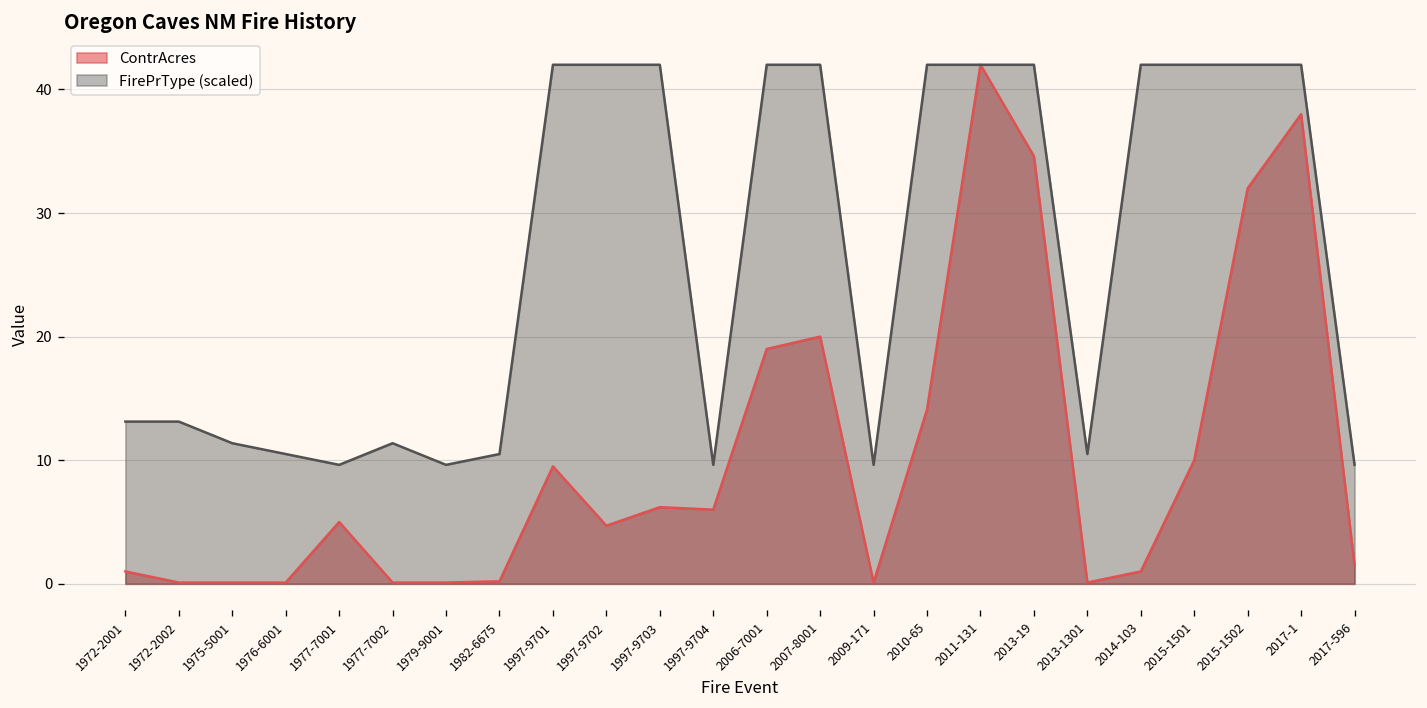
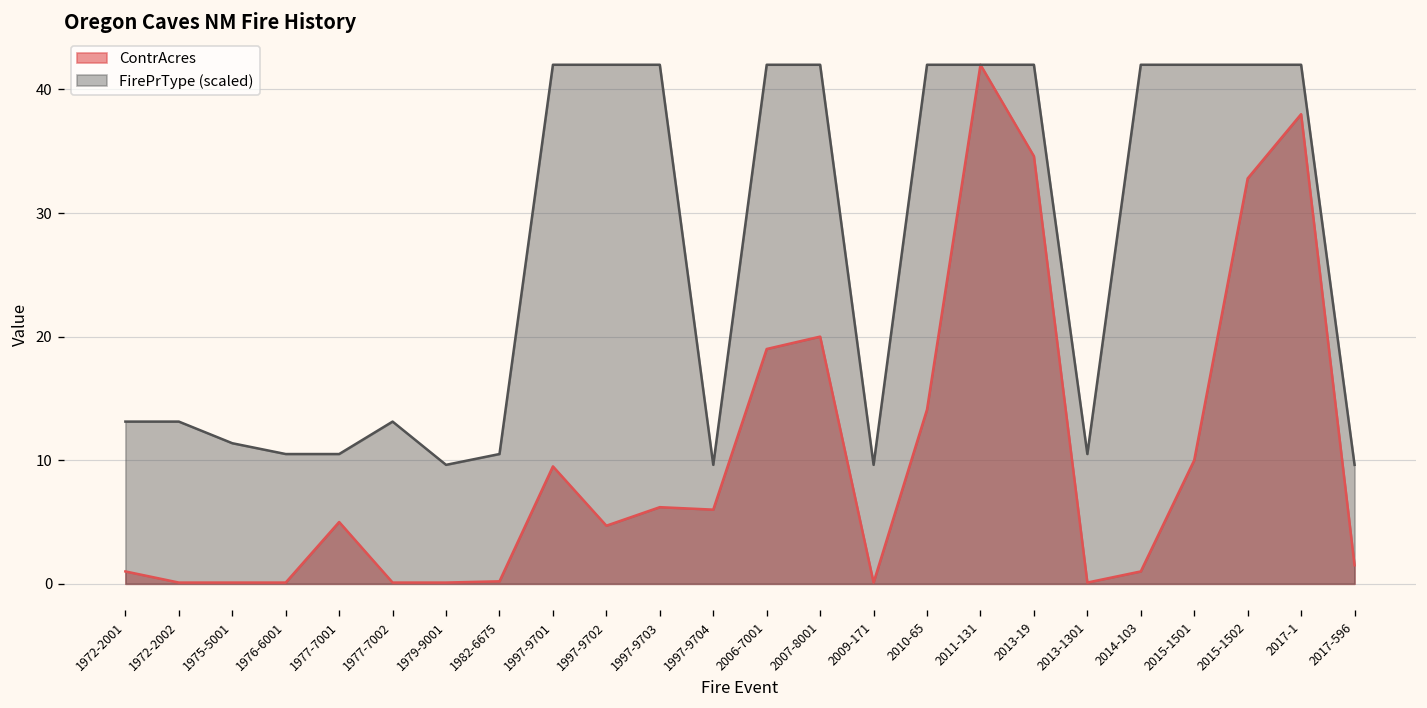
  {
    "ContrAcres": {
      "1972-2001": 1.0,
      "1972-2002": 0.1,
      "1975-5001": 0.1,
      "1976-6001": 0.1,
      "1977-7001": 5.0,
      "1977-7002": 0.1,
      "1979-9001": 0.1,
      "1982-6675": 0.2,
      "1997-9701": 9.5,
      "1997-9702": 4.7,
      "1997-9703": 6.2,
      "1997-9704": 6.0,
      "2006-7001": 19.0,
      "2007-8001": 20.0,
      "2009-171": 0.1,
      "2010-65": 14.1,
      "2013-19": 34.6,
      "2013-1301": 0.1,
      "2014-103": 1.0,
      "2015-1501": 10.0,
-     "2015-1502": 32.0,
+     "2015-1502": 32.8,
      "2017-1": 38.0,
      "2017-596": 1.5
    },
    "FirePrType (scaled)": {
      "1972-2001": 13.1,
      "1972-2002": 13.1,
      "1975-5001": 11.4,
      "1976-6001": 10.5,
-     "1977-7001": 9.6,
-     "1977-7002": 11.4,
+     "1977-7001": 10.5,
+     "1977-7002": 13.1,
      "1979-9001": 9.6,
      "1982-6675": 10.5,
      "1997-9701": 42.0,
      "1997-9702": 42.0,
      "1997-9703": 42.0,
      "1997-9704": 9.6,
      "2006-7001": 42.0,
      "2007-8001": 42.0,
      "2009-171": 9.6,
      "2010-65": 42.0,
      "2013-19": 42.0,
      "2013-1301": 10.5,
      "2014-103": 42.0,
      "2015-1501": 42.0,
      "2015-1502": 42.0,
      "2017-1": 42.0,
      "2017-596": 9.6
    }
  }
